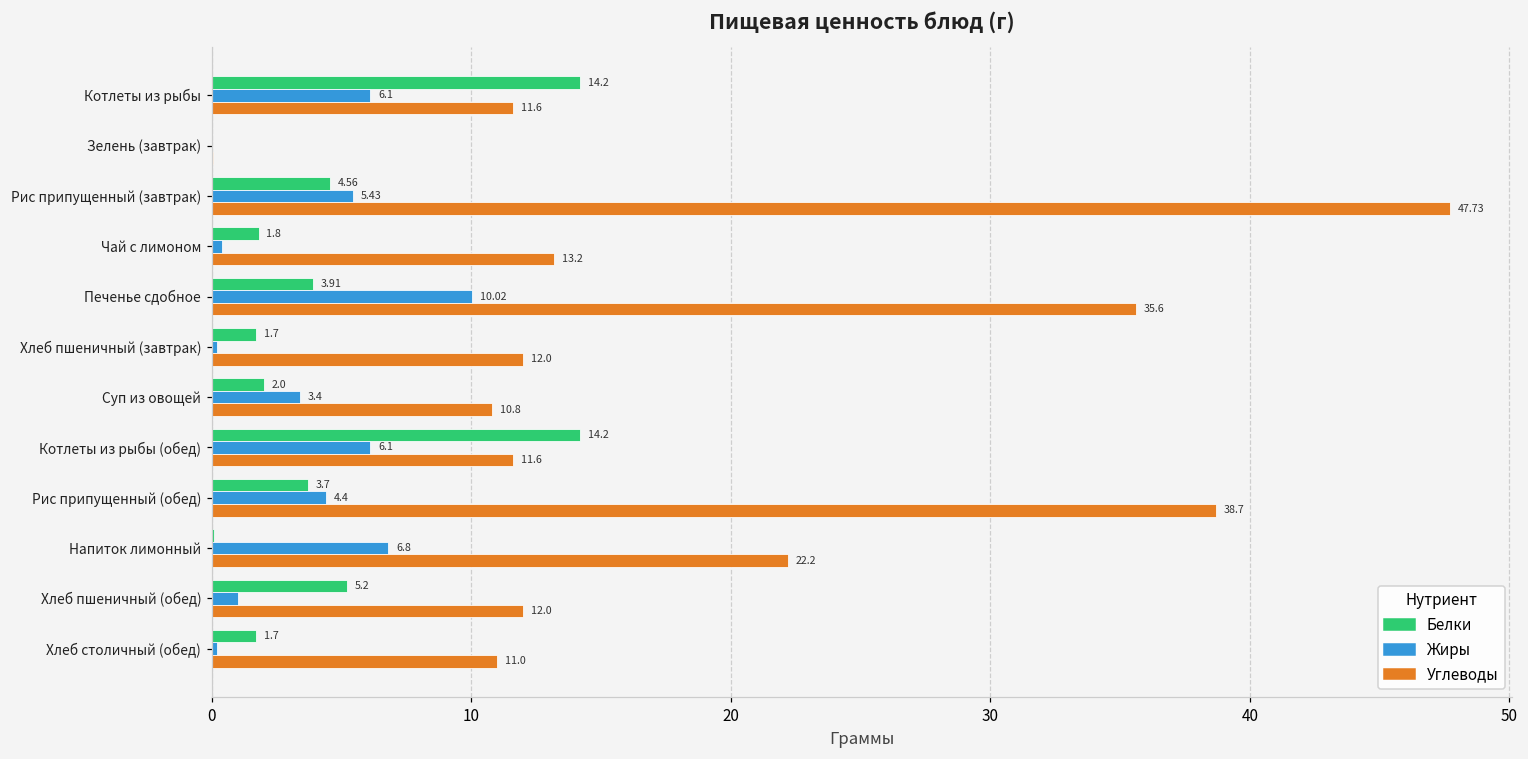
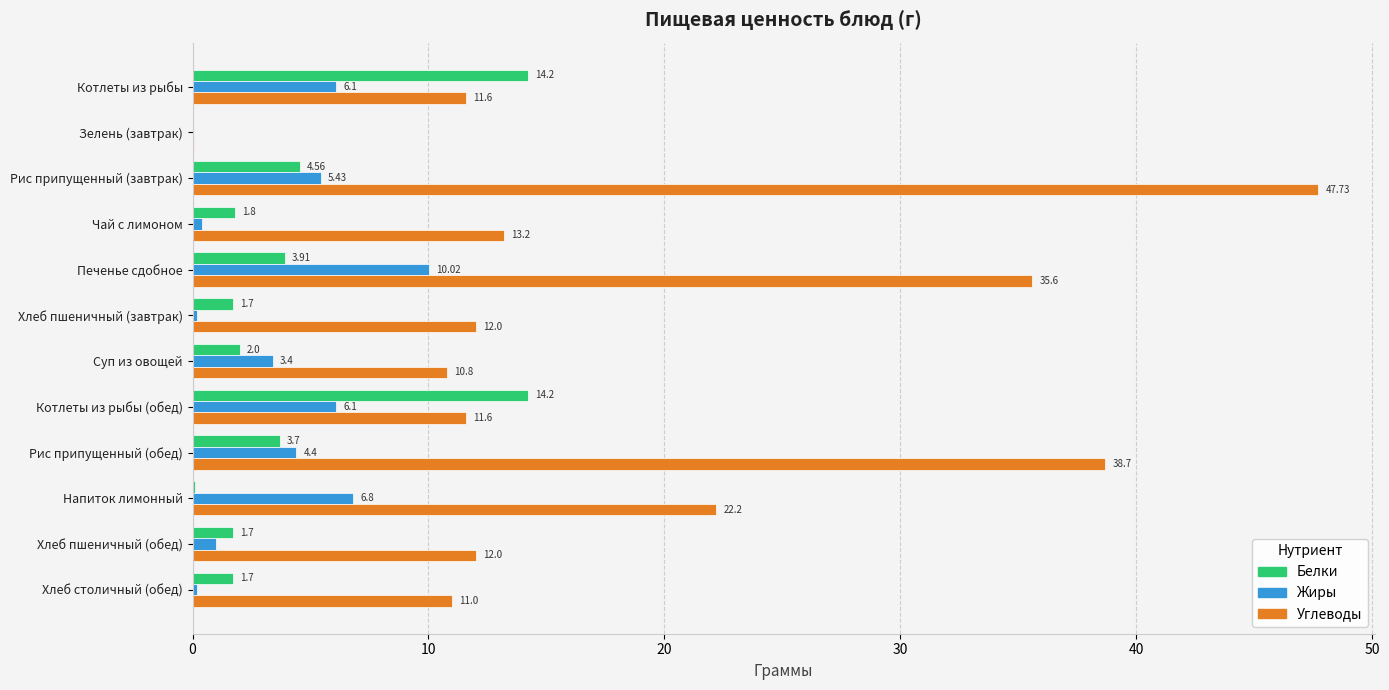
  {
    "Белки": {
      "Котлеты из рыбы": 14.2,
      "Рис припущенный (завтрак)": 4.56,
      "Чай с лимоном": 1.8,
      "Печенье сдобное": 3.91,
      "Хлеб пшеничный (завтрак)": 1.7,
      "Суп из овощей": 2.0,
      "Котлеты из рыбы (обед)": 14.2,
      "Рис припущенный (обед)": 3.7,
-     "Хлеб пшеничный (обед)": 5.2,
+     "Хлеб пшеничный (обед)": 1.7,
      "Хлеб столичный (обед)": 1.7
    },
    "Жиры": {
      "Котлеты из рыбы": 6.1,
      "Рис припущенный (завтрак)": 5.43,
      "Печенье сдобное": 10.02,
      "Суп из овощей": 3.4,
      "Котлеты из рыбы (обед)": 6.1,
      "Рис припущенный (обед)": 4.4,
      "Напиток лимонный": 6.8
    },
    "Углеводы": {
      "Котлеты из рыбы": 11.6,
      "Рис припущенный (завтрак)": 47.73,
      "Чай с лимоном": 13.2,
      "Печенье сдобное": 35.6,
      "Хлеб пшеничный (завтрак)": 12.0,
      "Суп из овощей": 10.8,
      "Котлеты из рыбы (обед)": 11.6,
      "Рис припущенный (обед)": 38.7,
      "Напиток лимонный": 22.2,
      "Хлеб пшеничный (обед)": 12.0,
      "Хлеб столичный (обед)": 11.0
    }
  }
